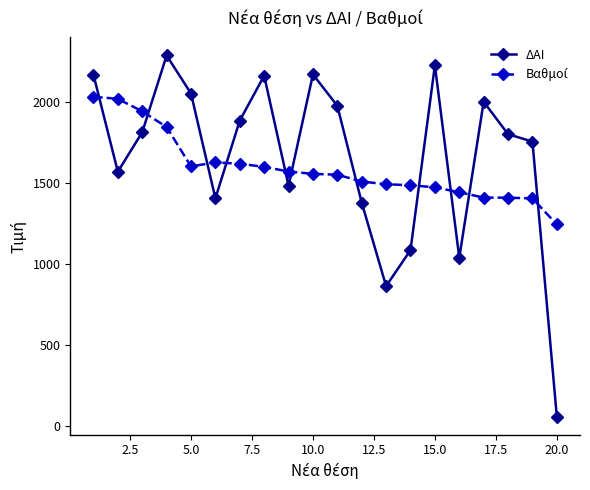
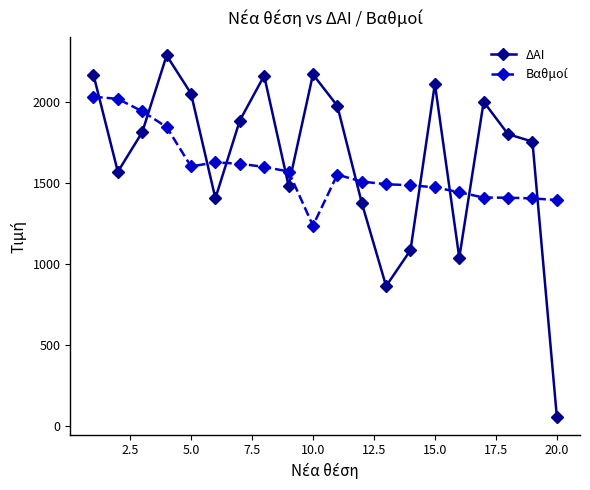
  {
    "ΔΑΙ": {
      "5.0": 2060,
      "10.0": 2170,
-     "15.0": 2230,
+     "15.0": 2120,
      "20.0": 60
    },
    "Βαθμοί": {
      "5.0": 1610,
-     "10.0": 1560,
+     "10.0": 1240,
      "15.0": 1480,
-     "20.0": 1250
+     "20.0": 1400
    }
  }
